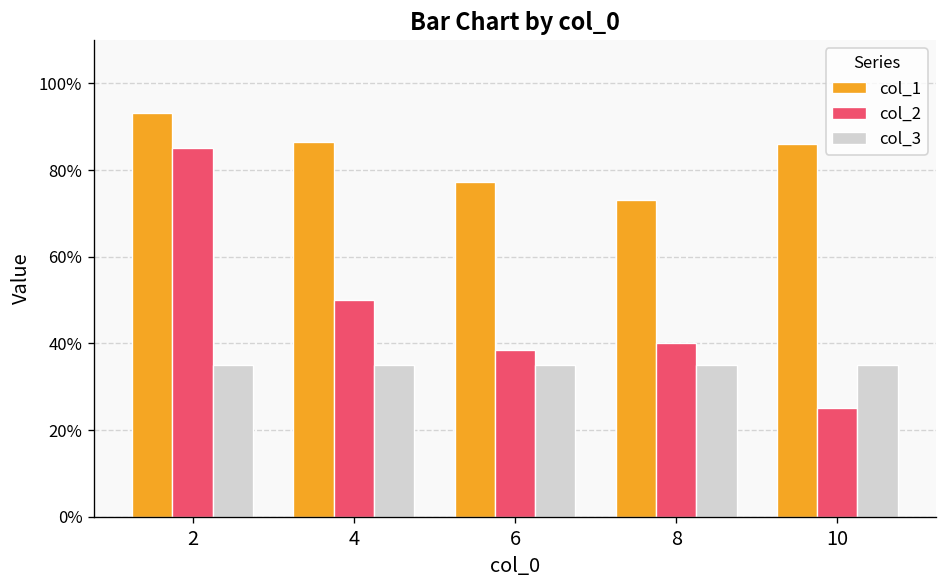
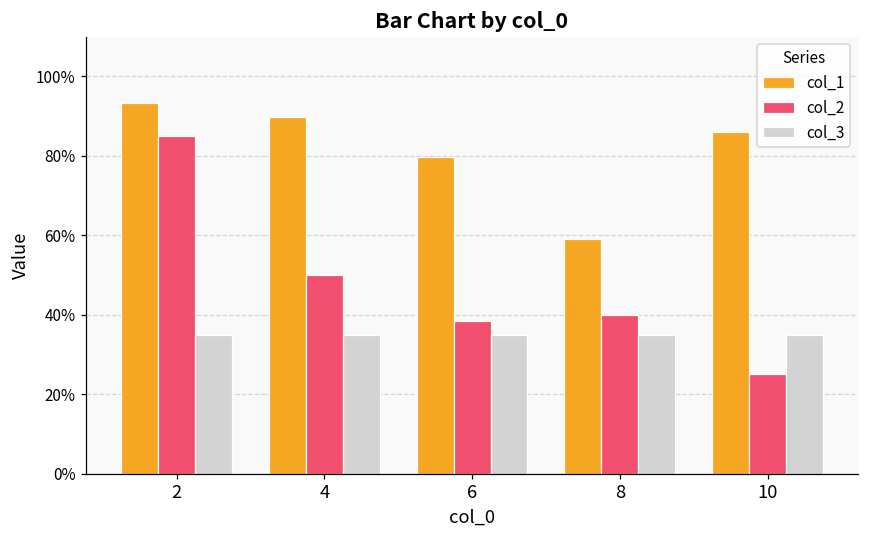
  {
    "col_1": {
      "2": "93%",
-     "4": "87%",
-     "6": "77%",
-     "8": "73%",
+     "4": "90%",
+     "6": "80%",
+     "8": "59%",
      "10": "86%"
    },
    "col_2": {
      "2": "85%",
      "4": "50%",
      "6": "38%",
      "8": "40%",
      "10": "25%"
    },
    "col_3": {
      "2": "35%",
      "4": "35%",
      "6": "35%",
      "8": "35%",
      "10": "35%"
    }
  }
